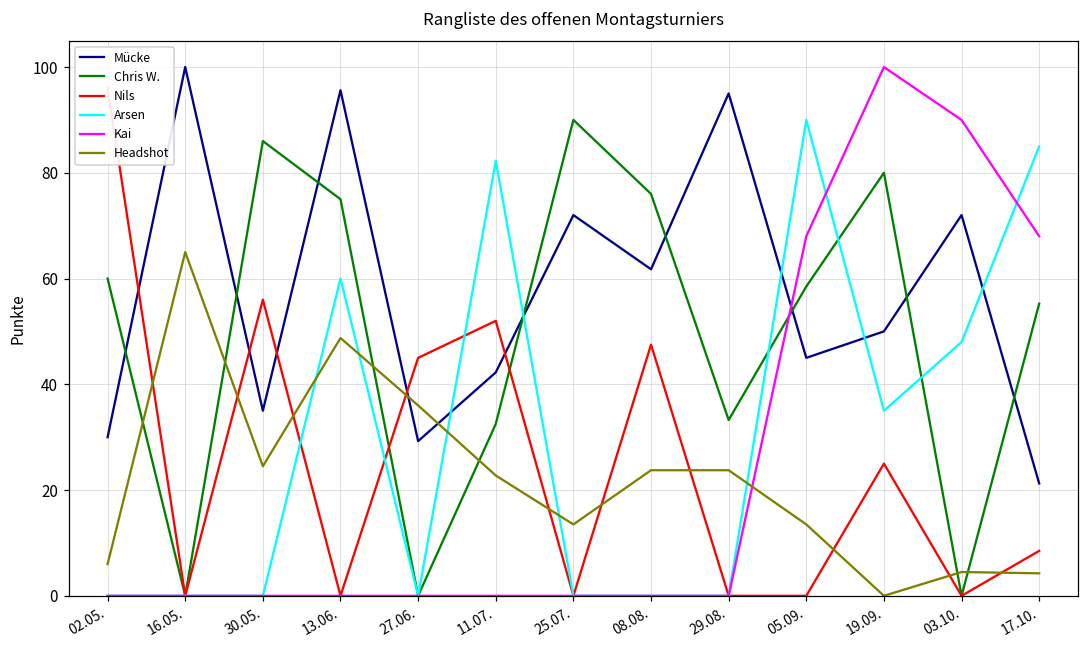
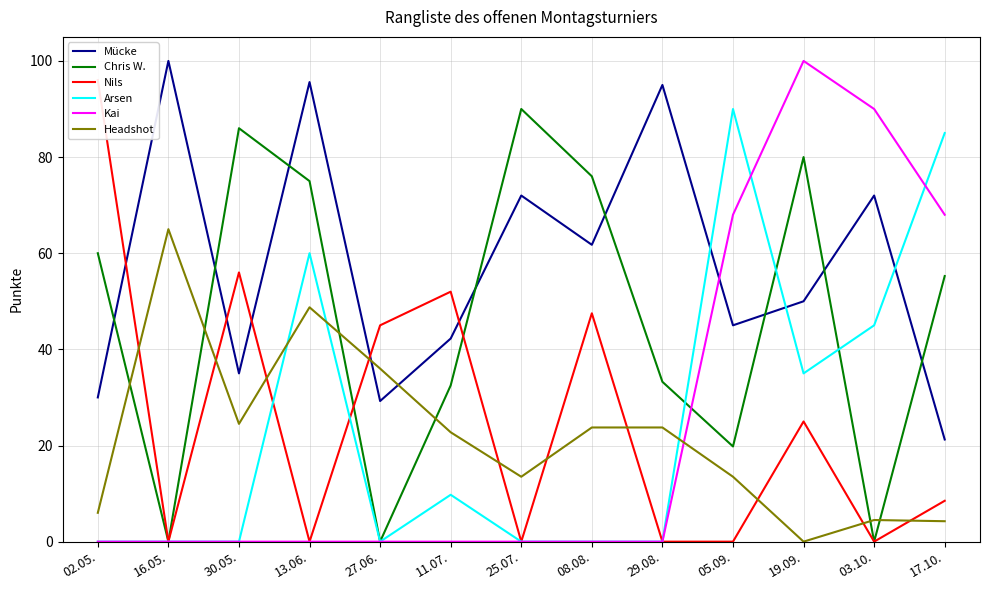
  {
    "Mücke": {
      "02.05.": 30,
      "16.05.": 100,
      "30.05.": 35,
      "13.06.": 96,
      "27.06.": 29,
      "11.07.": 42,
      "25.07.": 72,
      "08.08.": 62,
      "29.08.": 95,
      "05.09.": 45,
      "19.09.": 50,
      "03.10.": 72,
      "17.10.": 21
    },
    "Chris W.": {
      "02.05.": 60,
      "30.05.": 86,
      "13.06.": 75,
      "11.07.": 33,
      "25.07.": 90,
      "08.08.": 76,
      "29.08.": 33,
-     "05.09.": 59,
+     "05.09.": 20,
      "19.09.": 80,
      "17.10.": 55
    },
    "Nils": {
      "30.05.": 56,
      "27.06.": 45,
      "11.07.": 52,
      "08.08.": 48,
      "05.09.": 0,
      "19.09.": 25,
      "17.10.": 9
    },
    "Arsen": {
      "13.06.": 60,
-     "11.07.": 82,
+     "11.07.": 10,
      "05.09.": 90,
      "19.09.": 35,
-     "03.10.": 48,
+     "03.10.": 45,
      "17.10.": 85
    },
    "Kai": {
      "11.07.": 0,
      "05.09.": 68,
      "19.09.": 100,
      "03.10.": 90,
      "17.10.": 68
    },
    "Headshot": {
      "02.05.": 6,
      "16.05.": 65,
      "30.05.": 25,
      "13.06.": 49,
      "27.06.": 36,
      "11.07.": 23,
      "25.07.": 14,
      "08.08.": 24,
      "29.08.": 24,
      "05.09.": 14,
      "19.09.": 0,
      "03.10.": 5,
      "17.10.": 4
    }
  }
